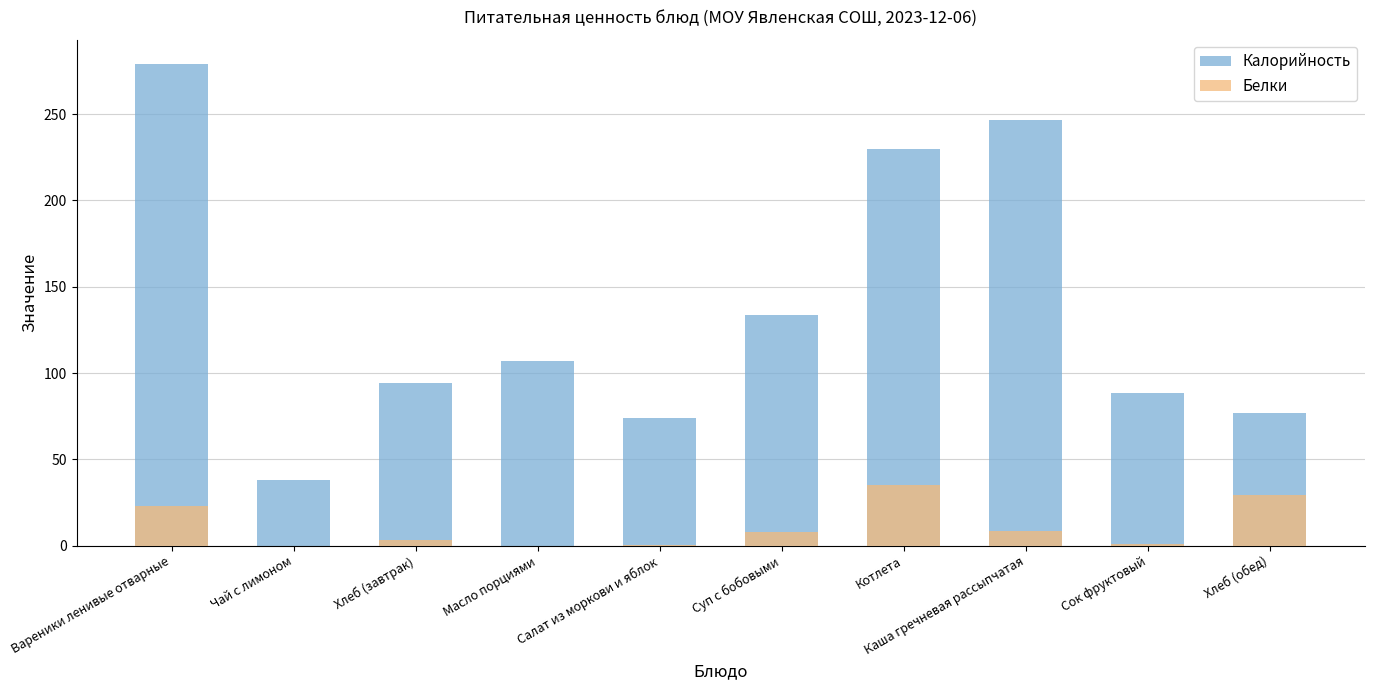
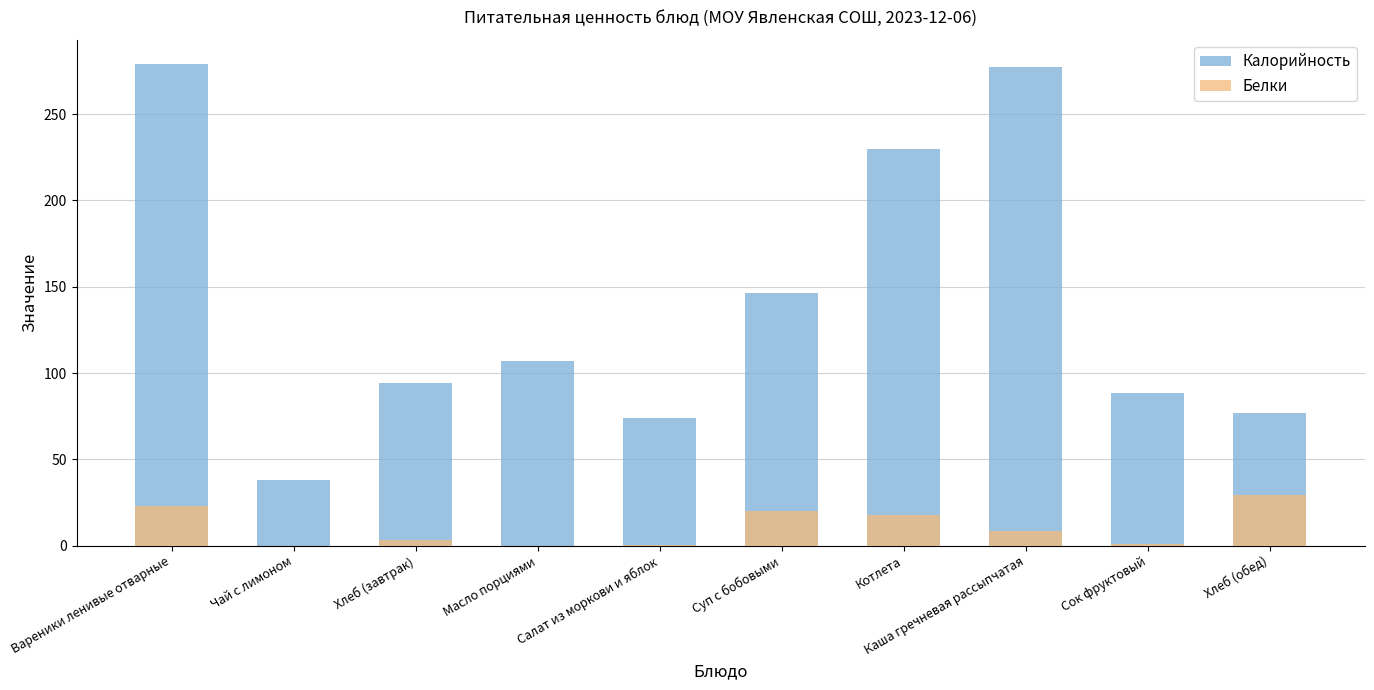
  {
    "Калорийность": {
      "Вареники ленивые отварные": 279,
      "Чай с лимоном": 38,
      "Хлеб (завтрак)": 94,
      "Масло порциями": 107,
      "Салат из моркови и яблок": 74,
-     "Суп с бобовыми": 134,
+     "Суп с бобовыми": 147,
      "Котлета": 230,
-     "Каша гречневая рассыпчатая": 247,
+     "Каша гречневая рассыпчатая": 277,
      "Сок фруктовый": 89,
      "Хлеб (обед)": 77
    },
    "Белки": {
-     "Суп с бобовыми": 8,
-     "Котлета": 35
+     "Суп с бобовыми": 20,
+     "Котлета": 18
    }
  }
